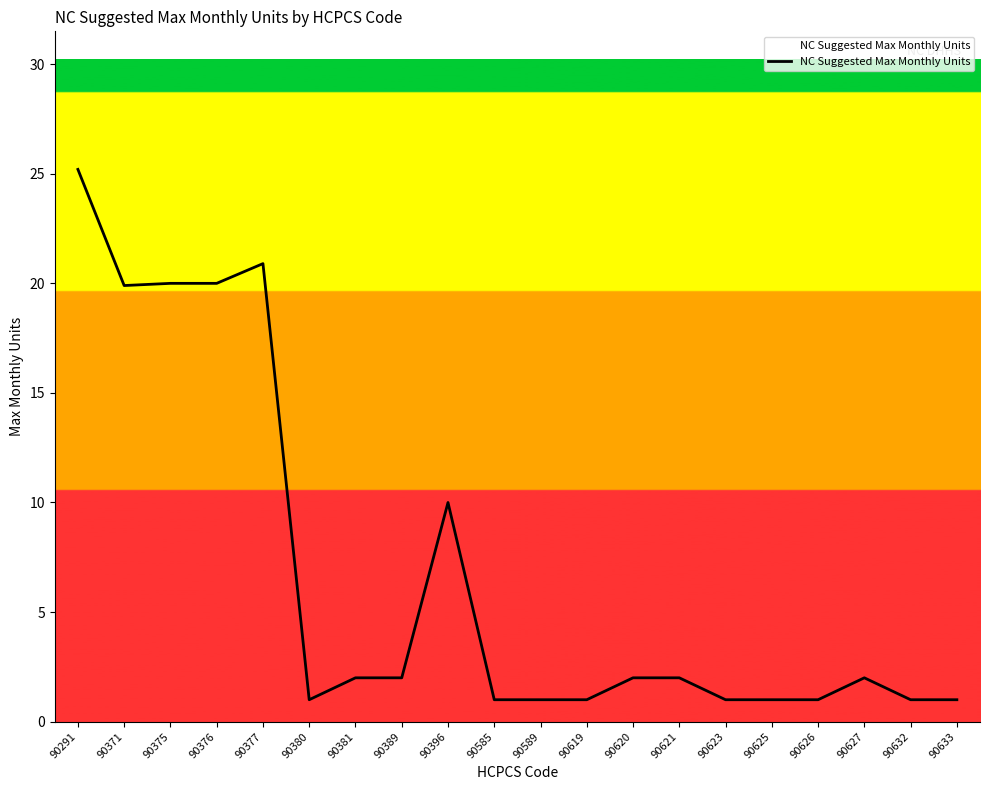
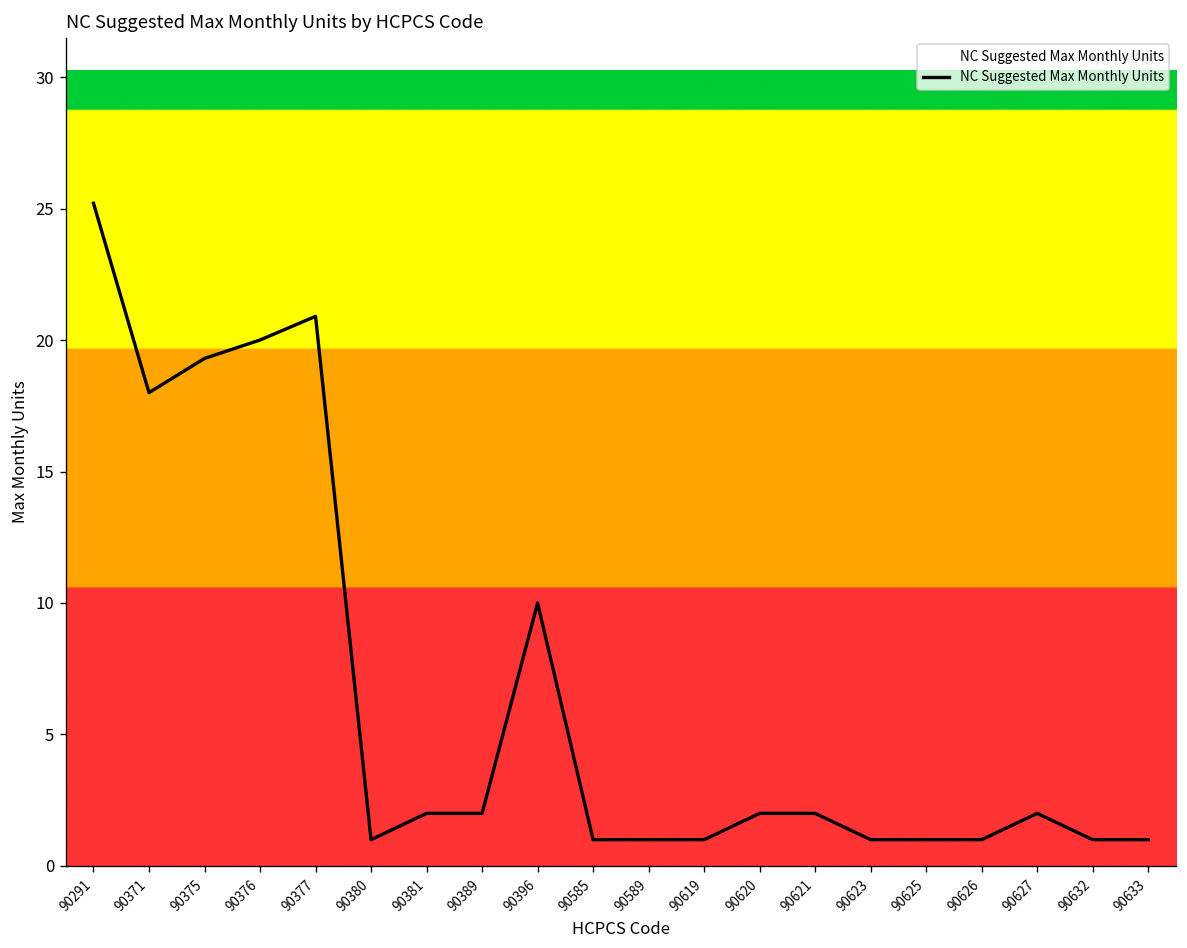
  {
    "90291": 25.2,
-   "90371": 19.9,
-   "90375": 20.0,
+   "90371": 18.0,
+   "90375": 19.3,
    "90376": 20.0,
    "90377": 20.9,
    "90380": 1.0,
    "90381": 2.0,
    "90389": 2.0,
    "90396": 10.0,
    "90585": 1.0,
    "90589": 1.0,
    "90619": 1.0,
    "90620": 2.0,
    "90621": 2.0,
    "90623": 1.0,
    "90625": 1.0,
    "90626": 1.0,
    "90627": 2.0,
    "90632": 1.0,
    "90633": 1.0
  }
